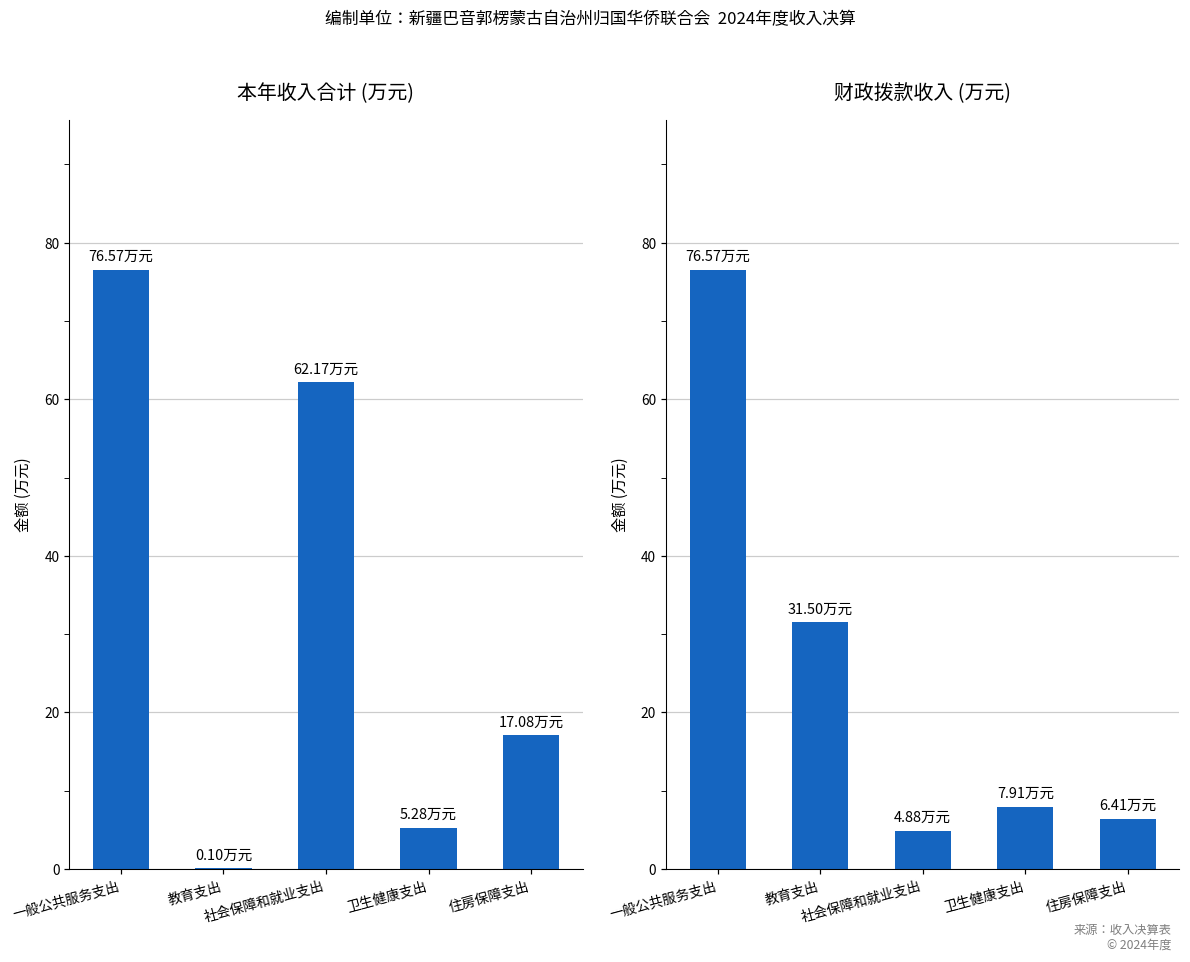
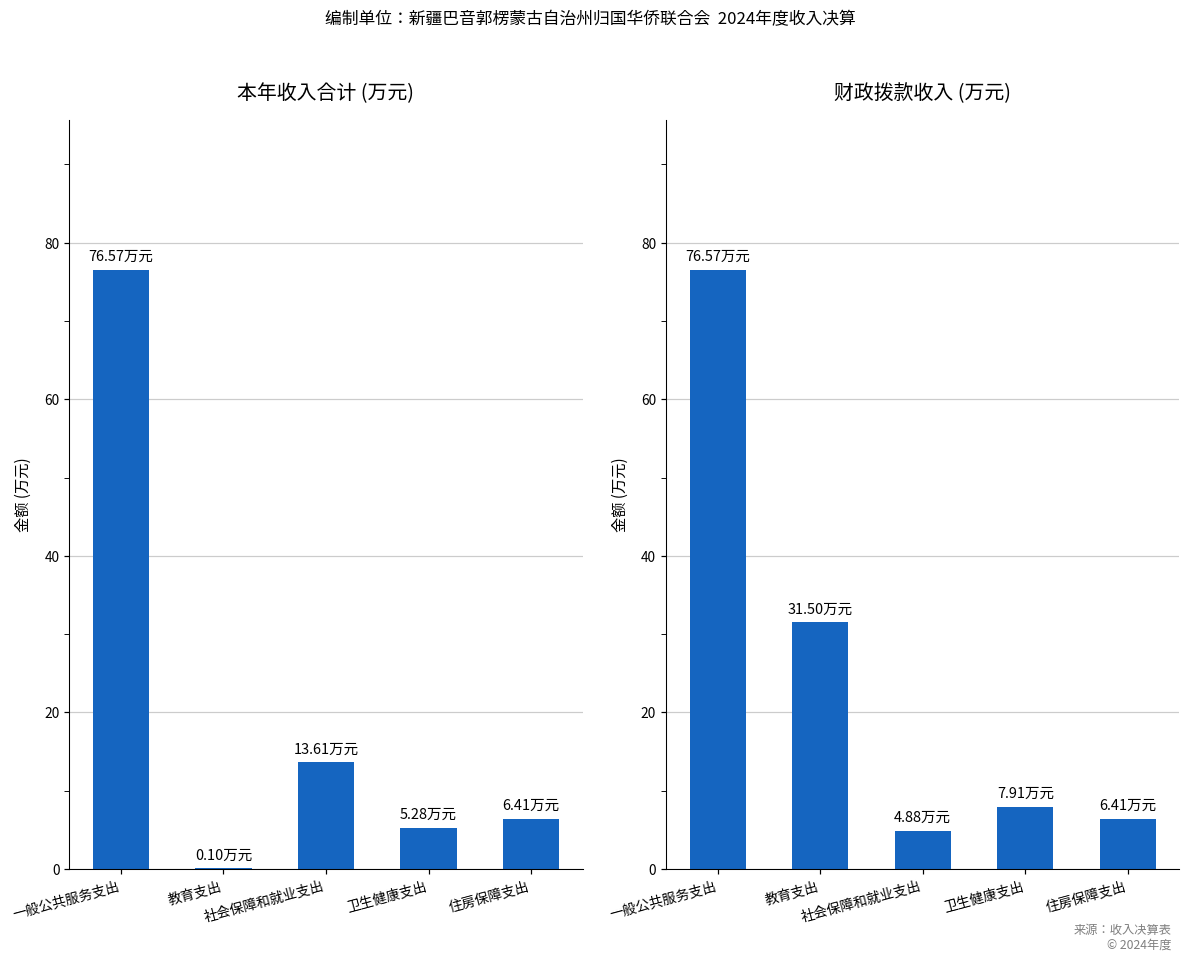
  {
    "本年收入合计 (万元)": {
      "一般公共服务支出": 76.57,
      "教育支出": 0.10,
-     "社会保障和就业支出": 62.17,
+     "社会保障和就业支出": 13.61,
      "卫生健康支出": 5.28,
-     "住房保障支出": 17.08
+     "住房保障支出": 6.41
    },
    "财政拨款收入 (万元)": {
      "一般公共服务支出": 76.57,
      "教育支出": 31.50,
      "社会保障和就业支出": 4.88,
      "卫生健康支出": 7.91,
      "住房保障支出": 6.41
    }
  }
